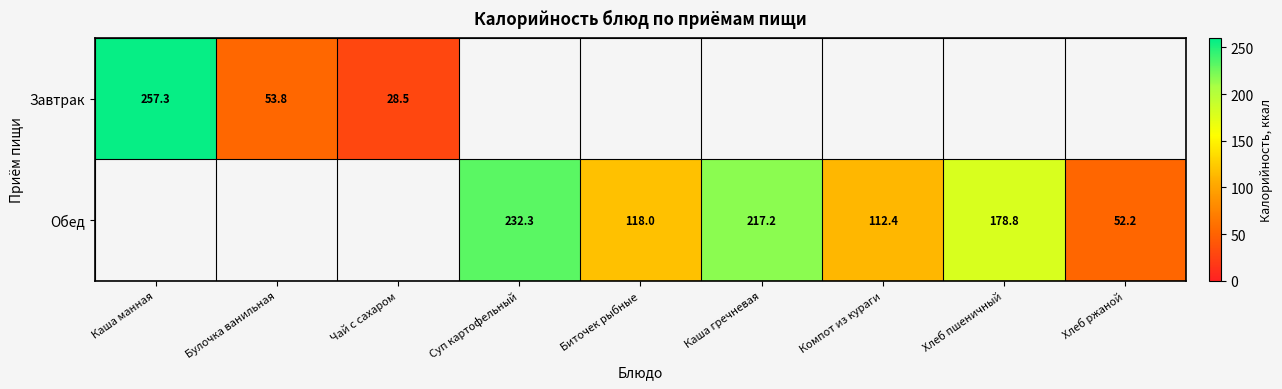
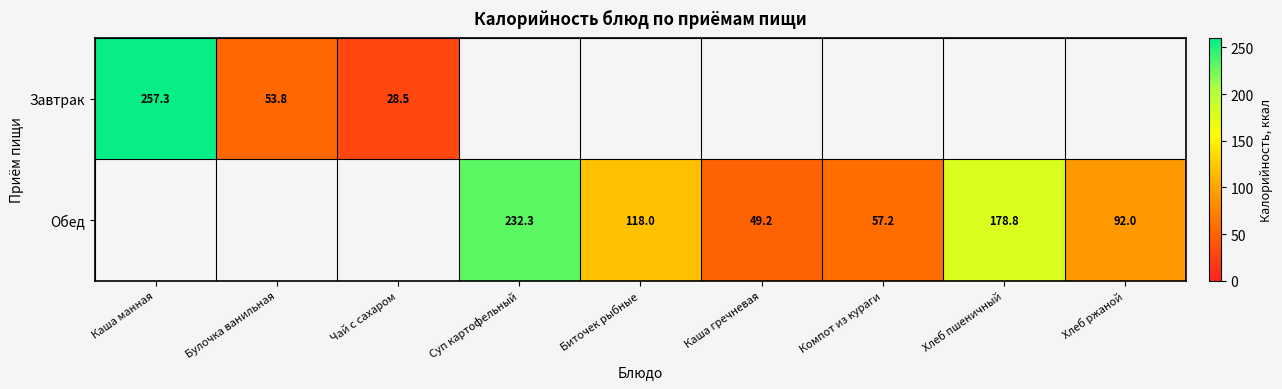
  {
    "Завтрак": {
      "Каша манная": 257.3,
      "Булочка ванильная": 53.8,
      "Чай с сахаром": 28.5
    },
    "Обед": {
      "Суп картофельный": 232.3,
      "Биточек рыбные": 118.0,
-     "Каша гречневая": 217.2,
-     "Компот из кураги": 112.4,
+     "Каша гречневая": 49.2,
+     "Компот из кураги": 57.2,
      "Хлеб пшеничный": 178.8,
-     "Хлеб ржаной": 52.2
+     "Хлеб ржаной": 92.0
    }
  }
